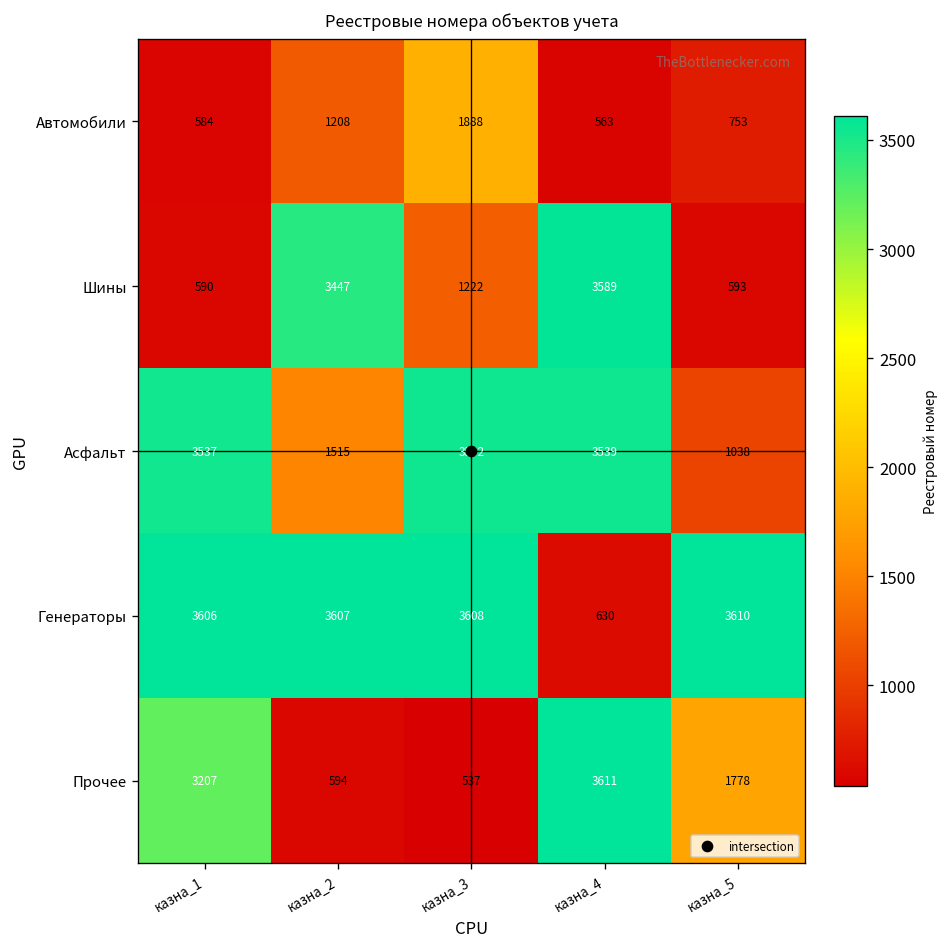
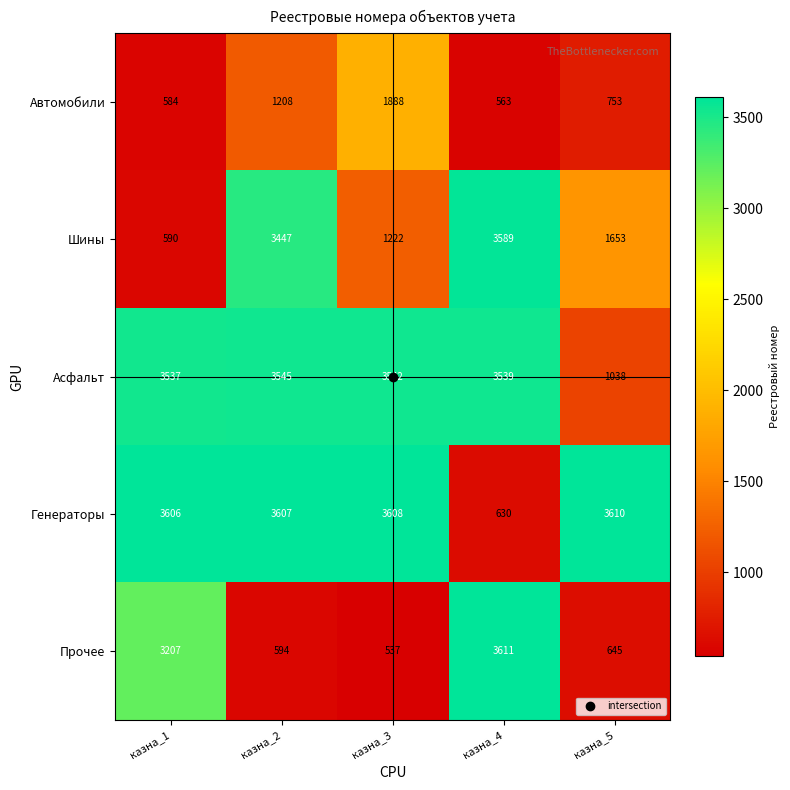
  {
    "Автомобили": {
      "казна_1": 584,
      "казна_2": 1208,
      "казна_3": 1888,
      "казна_4": 563
    },
    "Шины": {
      "казна_1": 590,
      "казна_2": 3447,
      "казна_3": 1222,
      "казна_4": 3589,
-     "казна_5": 593
+     "казна_5": 1653
    },
    "Асфальт": {
      "казна_1": 3537,
-     "казна_2": 1515,
+     "казна_2": 3545,
      "казна_4": 3539,
      "казна_5": 1038
    },
    "Генераторы": {
      "казна_1": 3606,
      "казна_2": 3607,
      "казна_3": 3608,
      "казна_4": 630,
      "казна_5": 3610
    },
    "Прочее": {
      "казна_1": 3207,
      "казна_2": 594,
      "казна_3": 537,
      "казна_4": 3611,
-     "казна_5": 1778
+     "казна_5": 645
    }
  }
